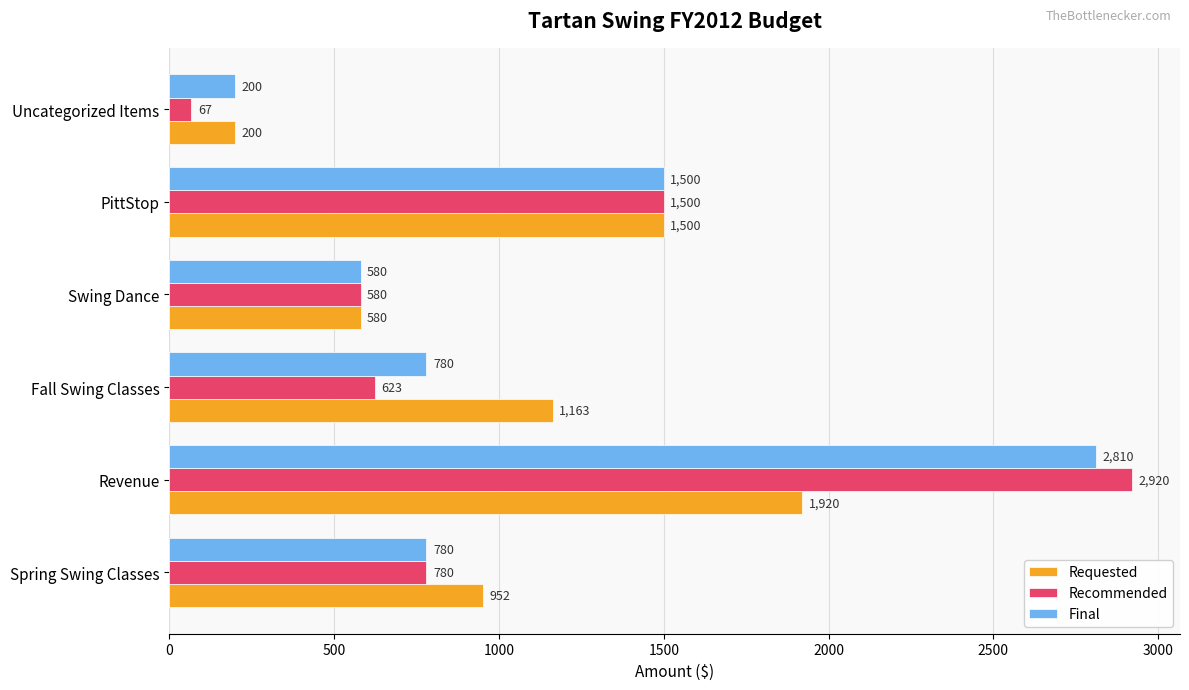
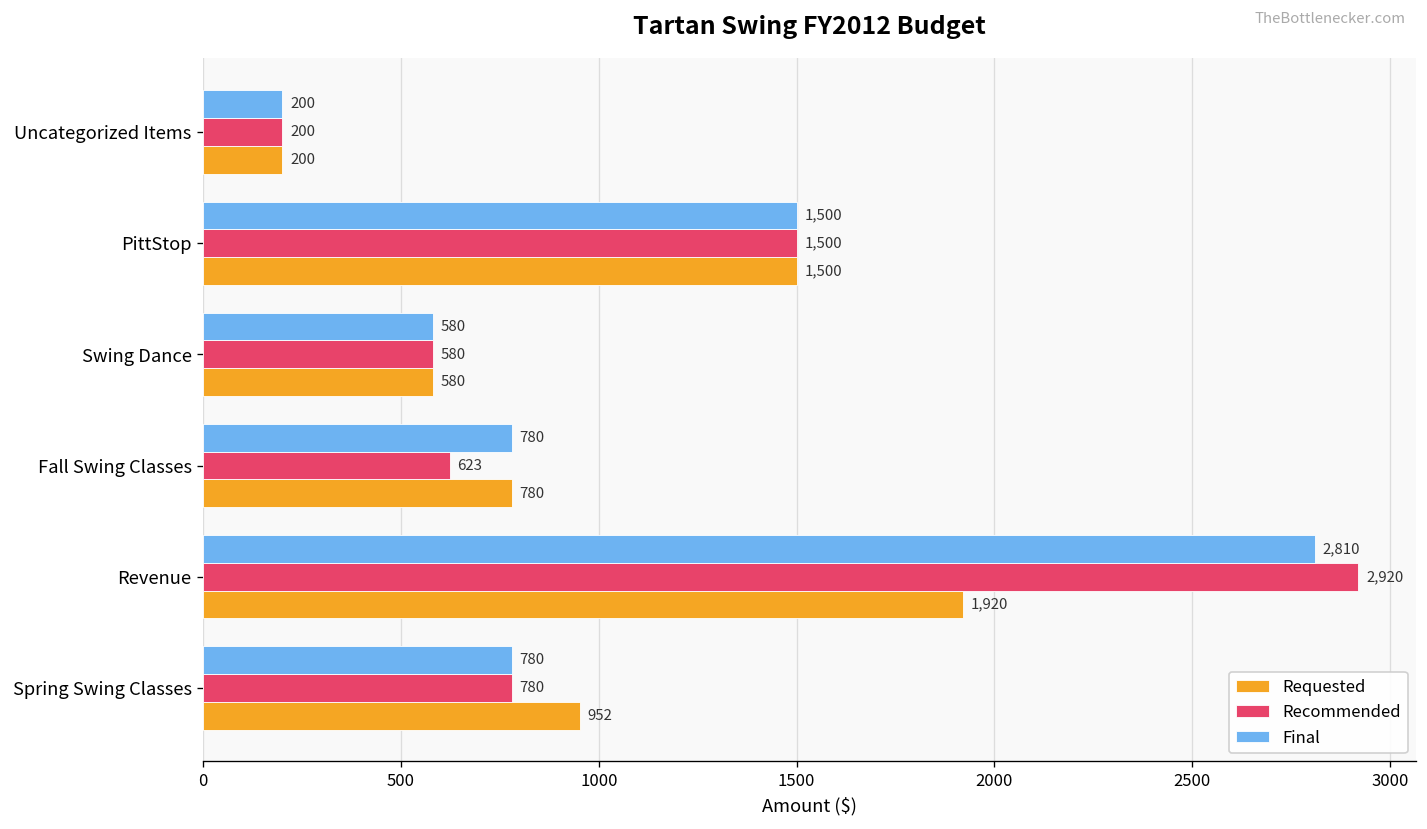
  {
    "Requested": {
      "Uncategorized Items": "200",
      "PittStop": "1,500",
      "Swing Dance": "580",
-     "Fall Swing Classes": "1,163",
+     "Fall Swing Classes": "780",
      "Revenue": "1,920",
      "Spring Swing Classes": "952"
    },
    "Recommended": {
-     "Uncategorized Items": "67",
+     "Uncategorized Items": "200",
      "PittStop": "1,500",
      "Swing Dance": "580",
      "Fall Swing Classes": "623",
      "Revenue": "2,920",
      "Spring Swing Classes": "780"
    },
    "Final": {
      "Uncategorized Items": "200",
      "PittStop": "1,500",
      "Swing Dance": "580",
      "Fall Swing Classes": "780",
      "Revenue": "2,810",
      "Spring Swing Classes": "780"
    }
  }
